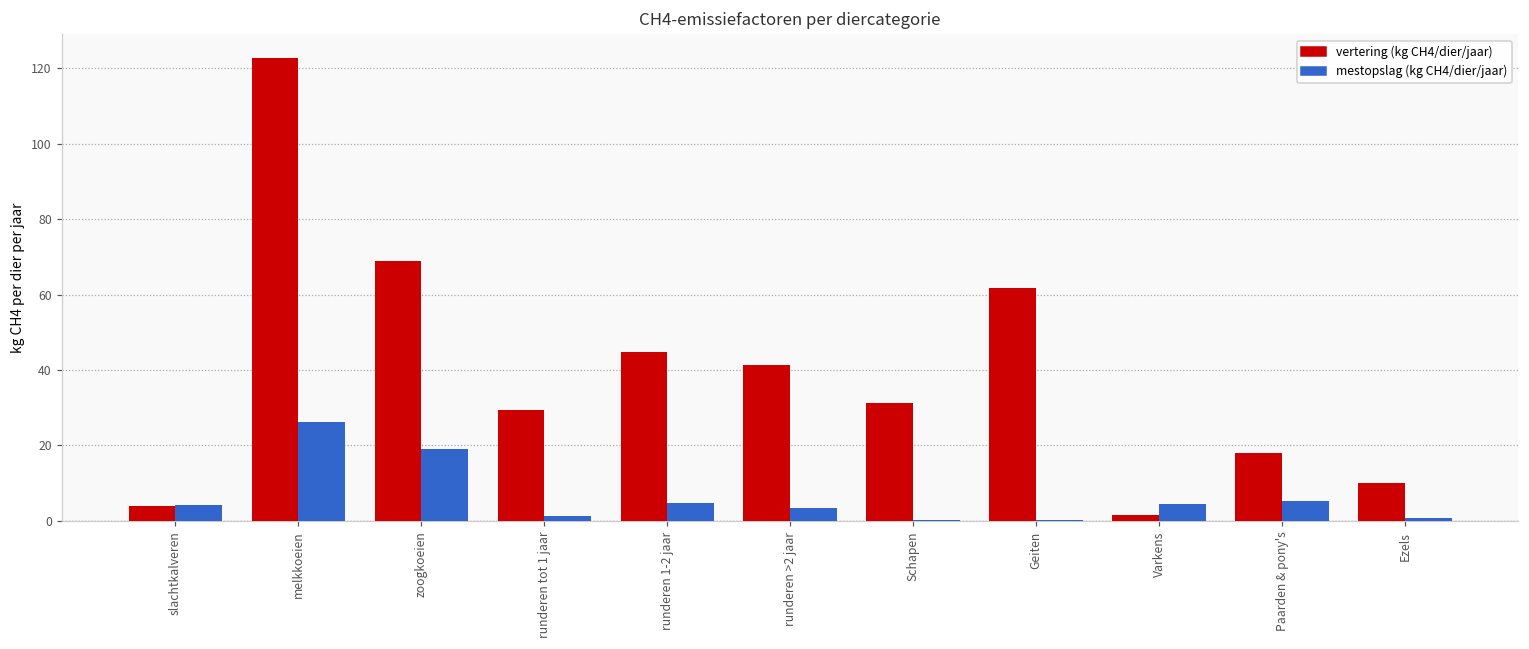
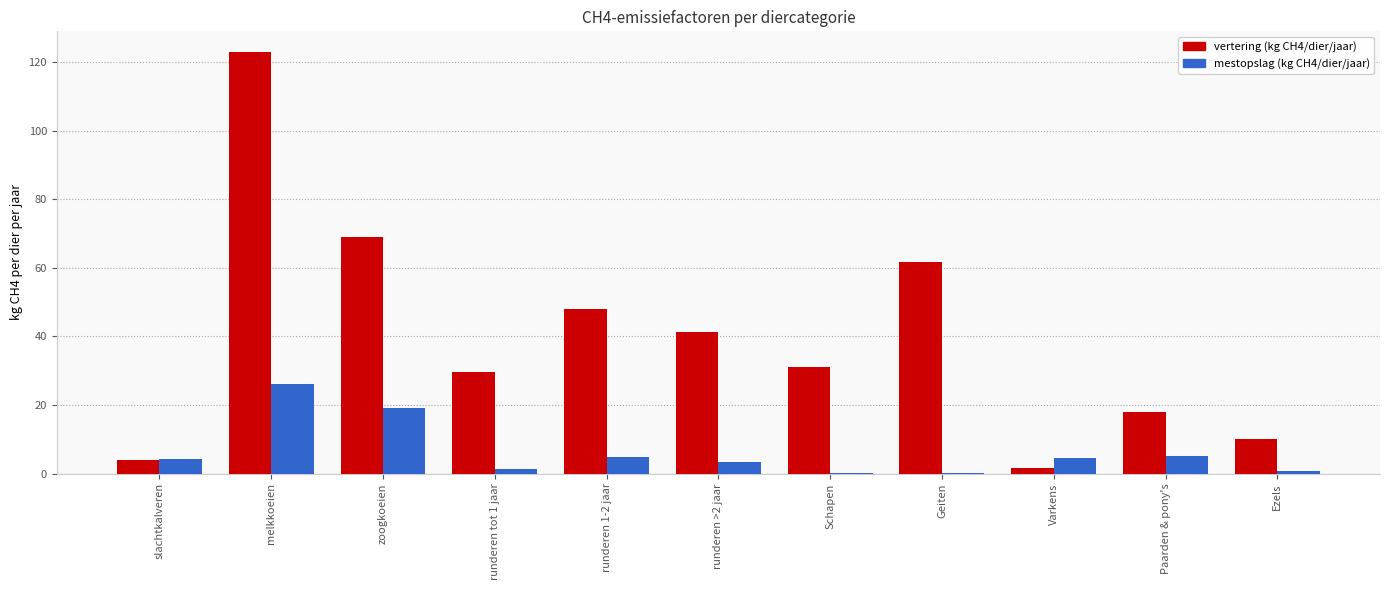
  {
    "vertering (kg CH4/dier/jaar)": {
      "slachtkalveren": 4,
      "melkkoeien": 123,
      "zoogkoeien": 69,
      "runderen tot 1 jaar": 30,
-     "runderen 1-2 jaar": 45,
+     "runderen 1-2 jaar": 48,
      "runderen >2 jaar": 41,
      "Schapen": 31,
      "Geiten": 62,
      "Varkens": 2,
      "Paarden & pony's": 18,
      "Ezels": 10
    },
    "mestopslag (kg CH4/dier/jaar)": {
      "slachtkalveren": 4,
      "melkkoeien": 26,
      "zoogkoeien": 19,
      "runderen tot 1 jaar": 1,
      "runderen 1-2 jaar": 5,
      "runderen >2 jaar": 3,
      "Varkens": 4,
      "Paarden & pony's": 5,
      "Ezels": 1
    }
  }
